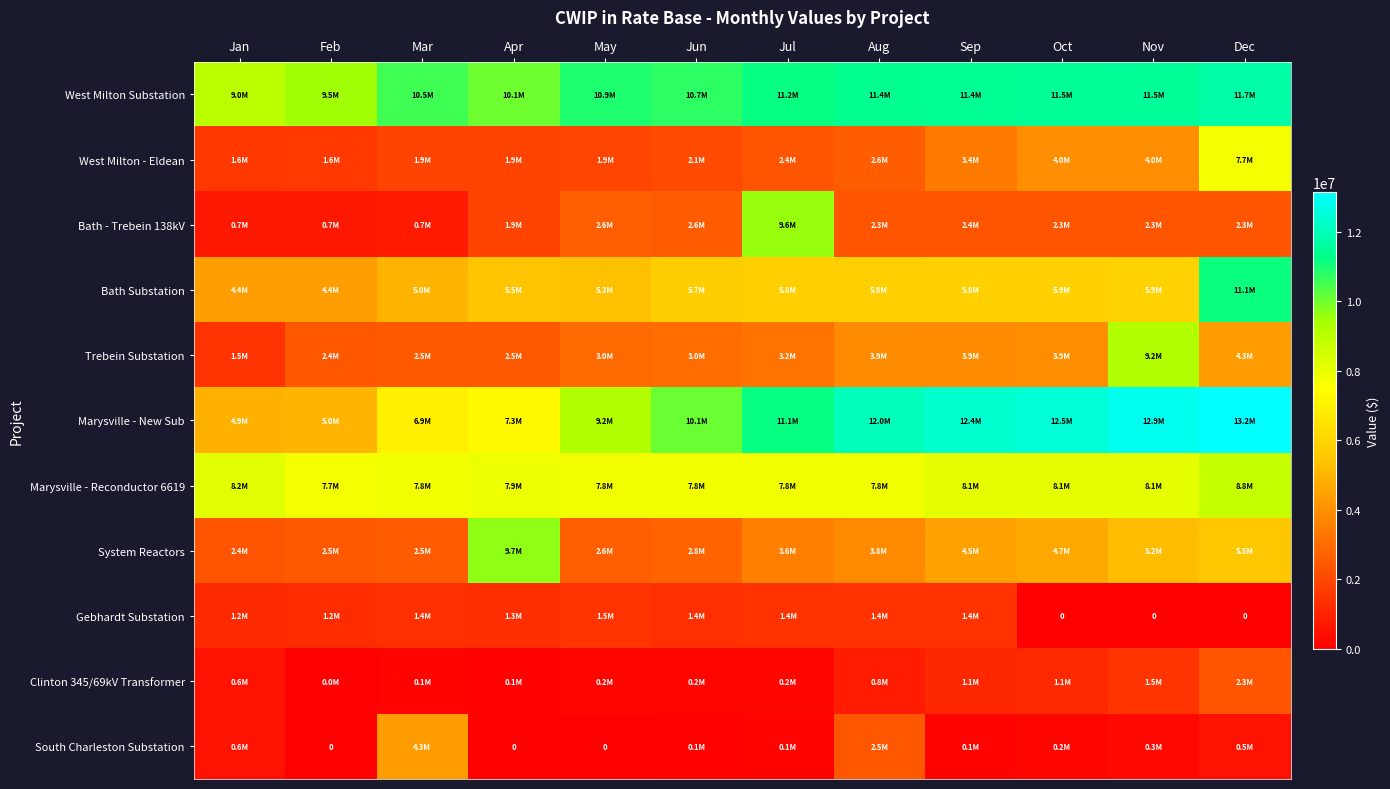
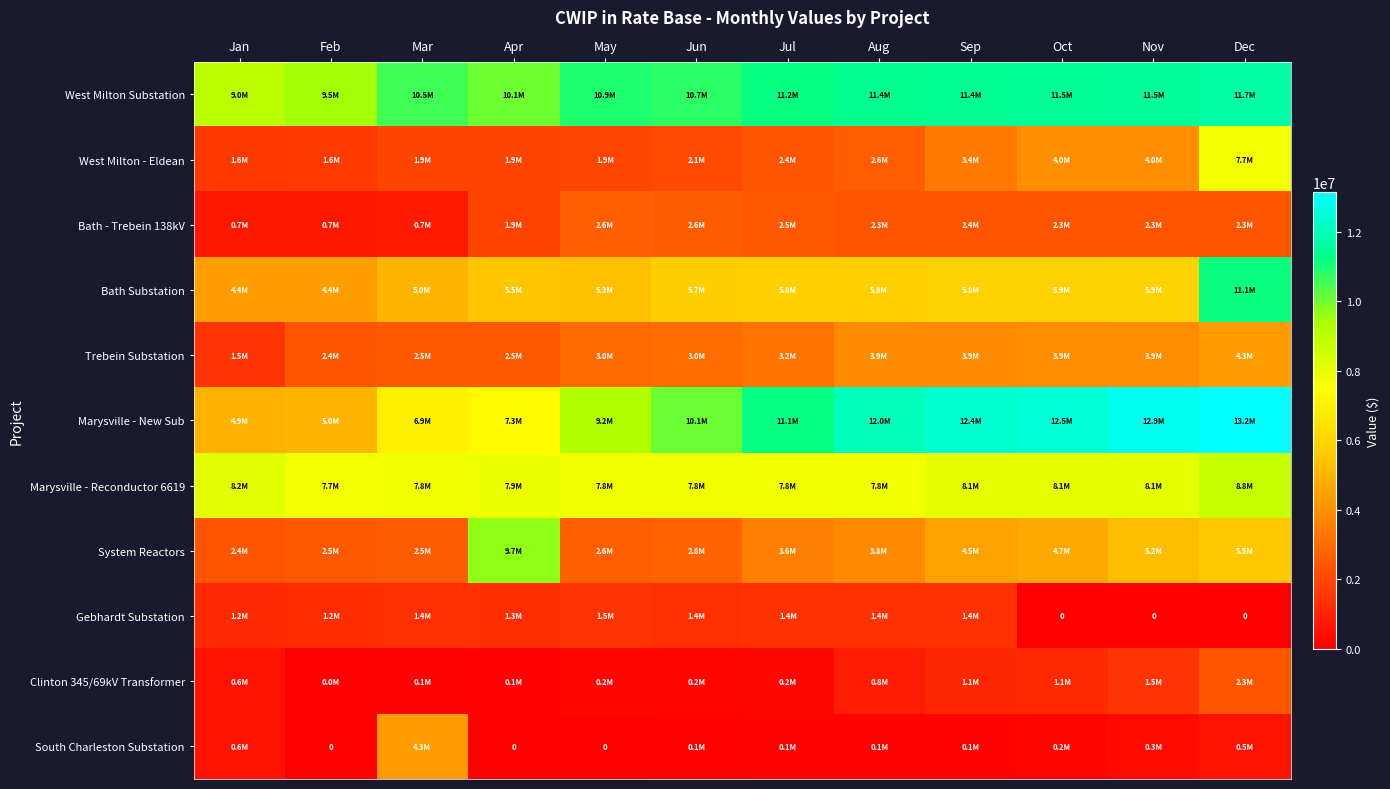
  {
    "West Milton Substation": {
      "Jan": "9.0M",
      "Feb": "9.5M",
      "Mar": "10.5M",
      "Apr": "10.1M",
      "May": "10.9M",
      "Jun": "10.7M",
      "Jul": "11.2M",
      "Aug": "11.4M",
      "Sep": "11.4M",
      "Oct": "11.5M",
      "Nov": "11.5M",
      "Dec": "11.7M"
    },
    "West Milton - Eldean": {
      "Jan": "1.6M",
      "Feb": "1.6M",
      "Mar": "1.9M",
      "Apr": "1.9M",
      "May": "1.9M",
      "Jun": "2.1M",
      "Jul": "2.4M",
      "Aug": "2.6M",
      "Sep": "3.4M",
      "Oct": "4.0M",
      "Nov": "4.0M",
      "Dec": "7.7M"
    },
    "Bath - Trebein 138kV": {
      "Jan": "0.7M",
      "Feb": "0.7M",
      "Mar": "0.7M",
      "Apr": "1.9M",
      "May": "2.6M",
      "Jun": "2.6M",
-     "Jul": "9.6M",
+     "Jul": "2.5M",
      "Aug": "2.3M",
      "Sep": "2.4M",
      "Oct": "2.3M",
      "Nov": "2.3M",
      "Dec": "2.3M"
    },
    "Bath Substation": {
      "Jan": "4.4M",
      "Feb": "4.4M",
      "Mar": "5.0M",
      "Apr": "5.5M",
      "May": "5.3M",
      "Jun": "5.7M",
      "Jul": "5.8M",
      "Aug": "5.8M",
      "Sep": "5.8M",
      "Oct": "5.9M",
      "Nov": "5.9M",
      "Dec": "11.1M"
    },
    "Trebein Substation": {
      "Jan": "1.5M",
      "Feb": "2.4M",
      "Mar": "2.5M",
      "Apr": "2.5M",
      "May": "3.0M",
      "Jun": "3.0M",
      "Jul": "3.2M",
      "Aug": "3.9M",
      "Sep": "3.9M",
      "Oct": "3.9M",
-     "Nov": "9.2M",
+     "Nov": "3.9M",
      "Dec": "4.3M"
    },
    "Marysville - New Sub": {
      "Jan": "4.9M",
      "Feb": "5.0M",
      "Mar": "6.9M",
      "Apr": "7.3M",
      "May": "9.2M",
      "Jun": "10.1M",
      "Jul": "11.1M",
      "Aug": "12.0M",
      "Sep": "12.4M",
      "Oct": "12.5M",
      "Nov": "12.9M",
      "Dec": "13.2M"
    },
    "Marysville - Reconductor 6619": {
      "Jan": "8.2M",
      "Feb": "7.7M",
      "Mar": "7.8M",
      "Apr": "7.9M",
      "May": "7.8M",
      "Jun": "7.8M",
      "Jul": "7.8M",
      "Aug": "7.8M",
      "Sep": "8.1M",
      "Oct": "8.1M",
      "Nov": "8.1M",
      "Dec": "8.8M"
    },
    "System Reactors": {
      "Jan": "2.4M",
      "Feb": "2.5M",
      "Mar": "2.5M",
      "Apr": "9.7M",
      "May": "2.6M",
      "Jun": "2.8M",
      "Jul": "3.6M",
      "Aug": "3.8M",
      "Sep": "4.5M",
      "Oct": "4.7M",
      "Nov": "5.2M",
      "Dec": "5.5M"
    },
    "Gebhardt Substation": {
      "Jan": "1.2M",
      "Feb": "1.2M",
      "Mar": "1.4M",
      "Apr": "1.3M",
      "May": "1.5M",
      "Jun": "1.4M",
      "Jul": "1.4M",
      "Aug": "1.4M",
      "Sep": "1.4M",
      "Oct": "0",
      "Nov": "0",
      "Dec": "0"
    },
    "Clinton 345/69kV Transformer": {
      "Jan": "0.6M",
      "Feb": "0.0M",
      "Mar": "0.1M",
      "Apr": "0.1M",
      "May": "0.2M",
      "Jun": "0.2M",
      "Jul": "0.2M",
      "Aug": "0.8M",
      "Sep": "1.1M",
      "Oct": "1.1M",
      "Nov": "1.5M",
      "Dec": "2.3M"
    },
    "South Charleston Substation": {
      "Jan": "0.6M",
      "Feb": "0",
      "Mar": "4.3M",
      "Apr": "0",
      "May": "0",
      "Jun": "0.1M",
      "Jul": "0.1M",
-     "Aug": "2.5M",
+     "Aug": "0.1M",
      "Sep": "0.1M",
      "Oct": "0.2M",
      "Nov": "0.3M",
      "Dec": "0.5M"
    }
  }
